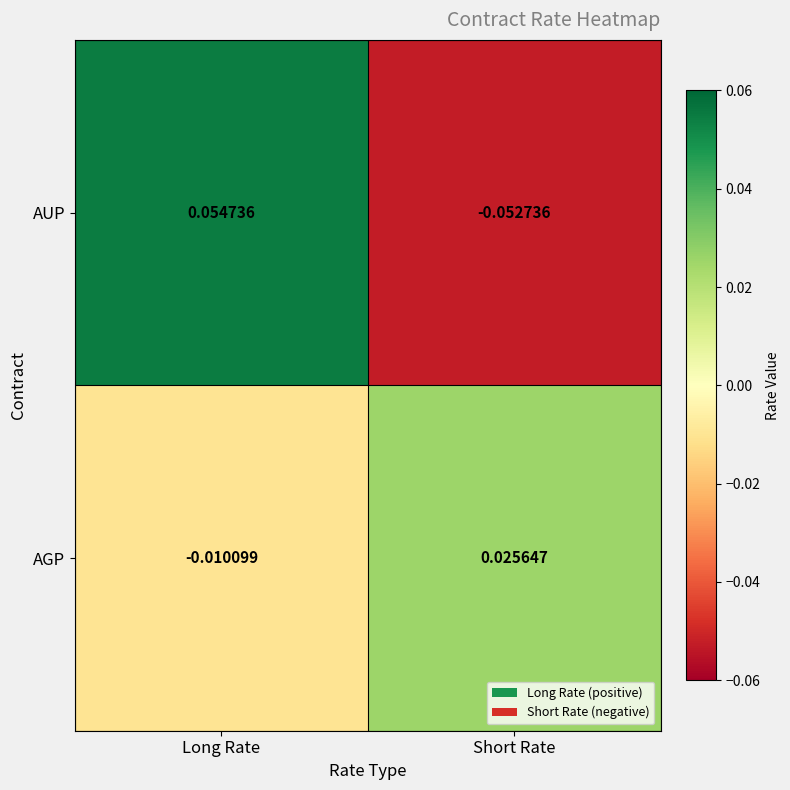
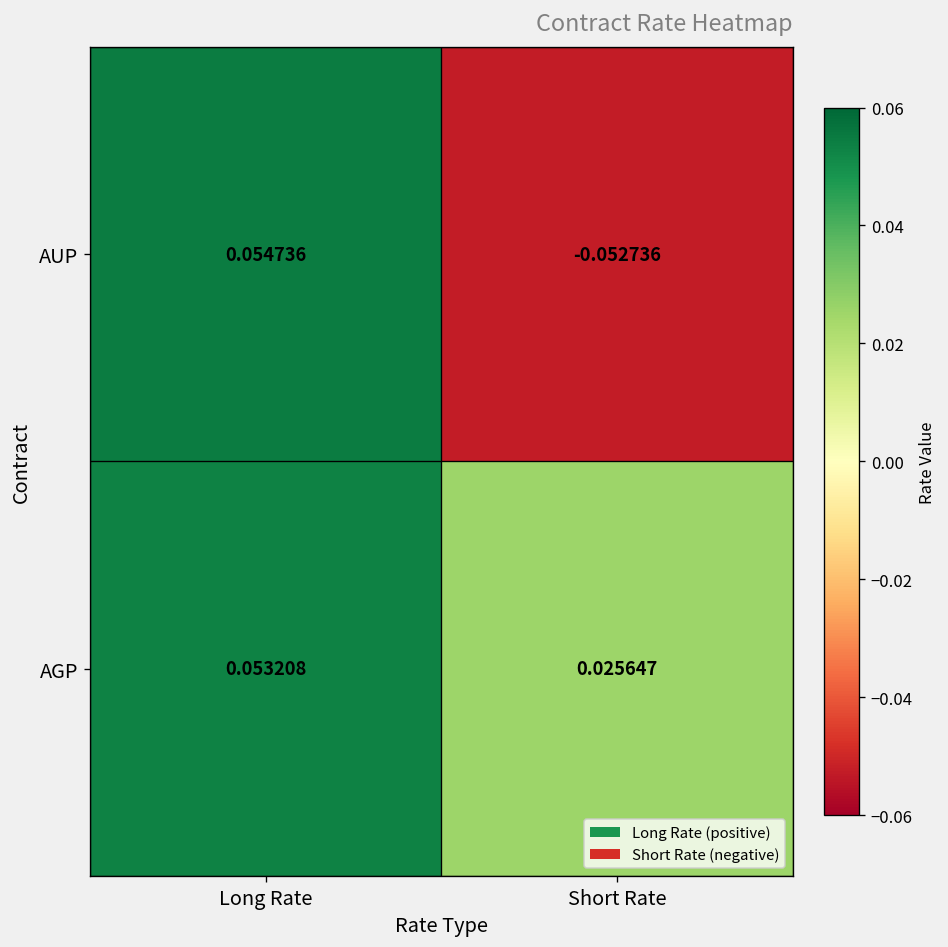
  {
    "AUP": {
      "Long Rate": 0.054736,
      "Short Rate": -0.052736
    },
    "AGP": {
-     "Long Rate": -0.010099,
+     "Long Rate": 0.053208,
      "Short Rate": 0.025647
    }
  }
